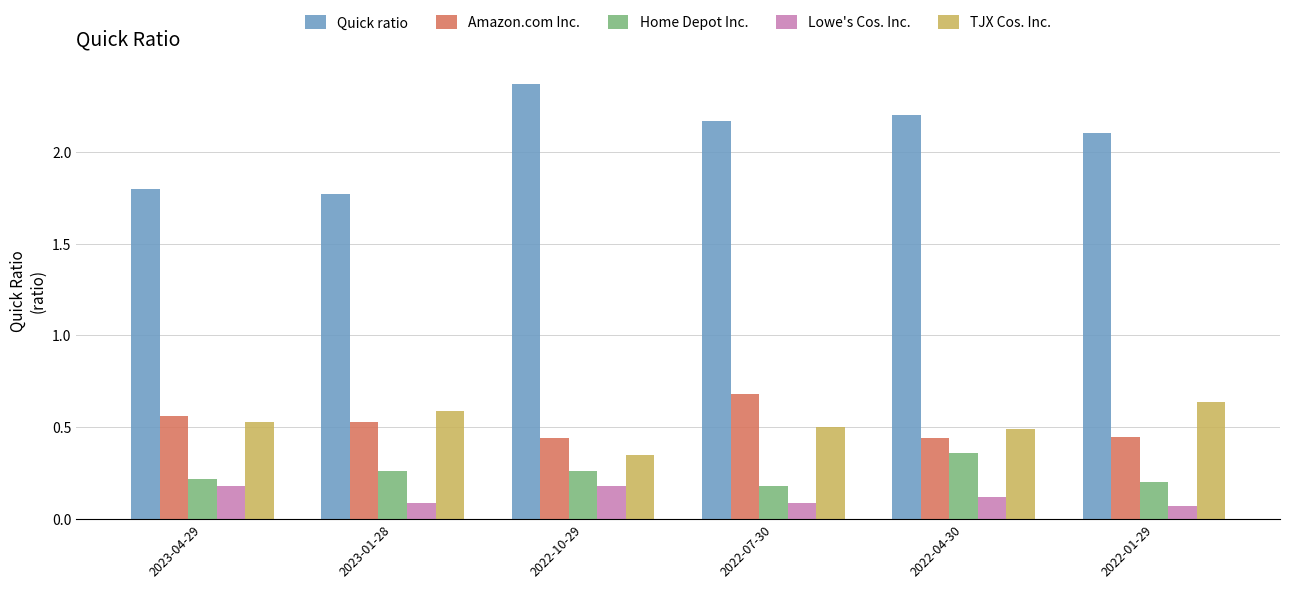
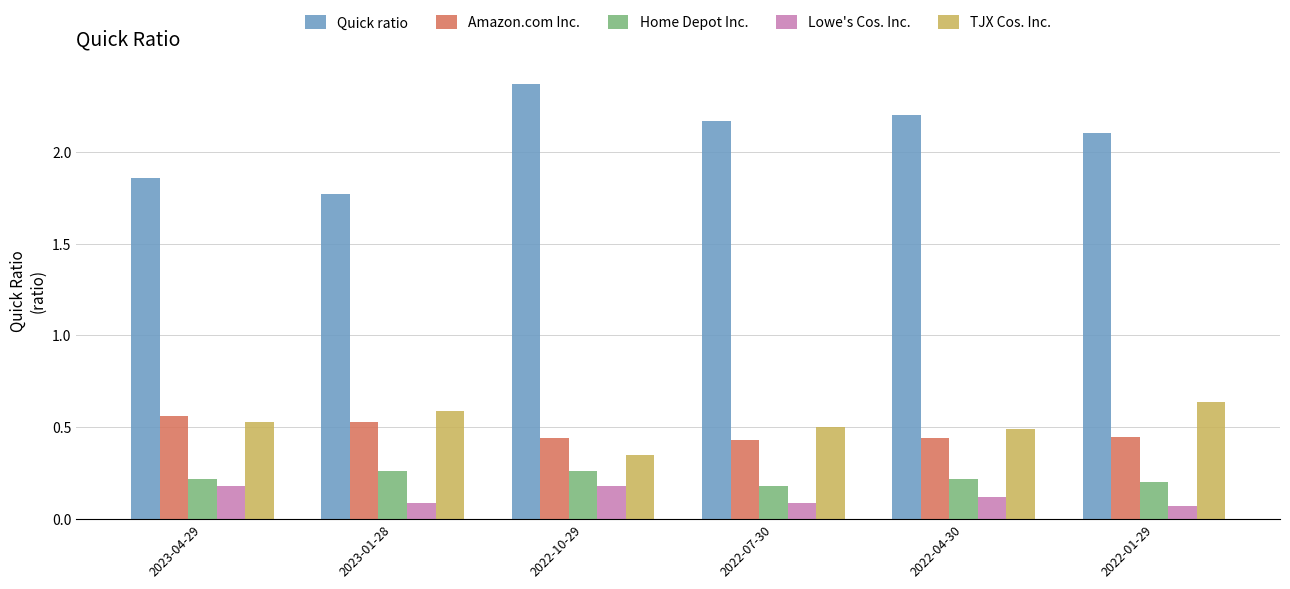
  {
    "Quick ratio": {
-     "2023-04-29": 1.80,
+     "2023-04-29": 1.86,
      "2023-01-28": 1.77,
      "2022-10-29": 2.37,
      "2022-07-30": 2.17,
      "2022-04-30": 2.20,
      "2022-01-29": 2.10
    },
    "Amazon.com Inc.": {
      "2023-04-29": 0.56,
      "2023-01-28": 0.53,
      "2022-10-29": 0.44,
-     "2022-07-30": 0.68,
+     "2022-07-30": 0.43,
      "2022-04-30": 0.44,
      "2022-01-29": 0.45
    },
    "Home Depot Inc.": {
      "2023-04-29": 0.22,
      "2023-01-28": 0.26,
      "2022-10-29": 0.26,
      "2022-07-30": 0.18,
-     "2022-04-30": 0.36,
+     "2022-04-30": 0.22,
      "2022-01-29": 0.20
    },
    "Lowe's Cos. Inc.": {
      "2023-04-29": 0.18,
      "2023-01-28": 0.09,
      "2022-10-29": 0.18,
      "2022-07-30": 0.09,
      "2022-04-30": 0.12,
      "2022-01-29": 0.07
    },
    "TJX Cos. Inc.": {
      "2023-04-29": 0.53,
      "2023-01-28": 0.59,
      "2022-10-29": 0.35,
      "2022-07-30": 0.50,
      "2022-04-30": 0.49,
      "2022-01-29": 0.64
    }
  }
